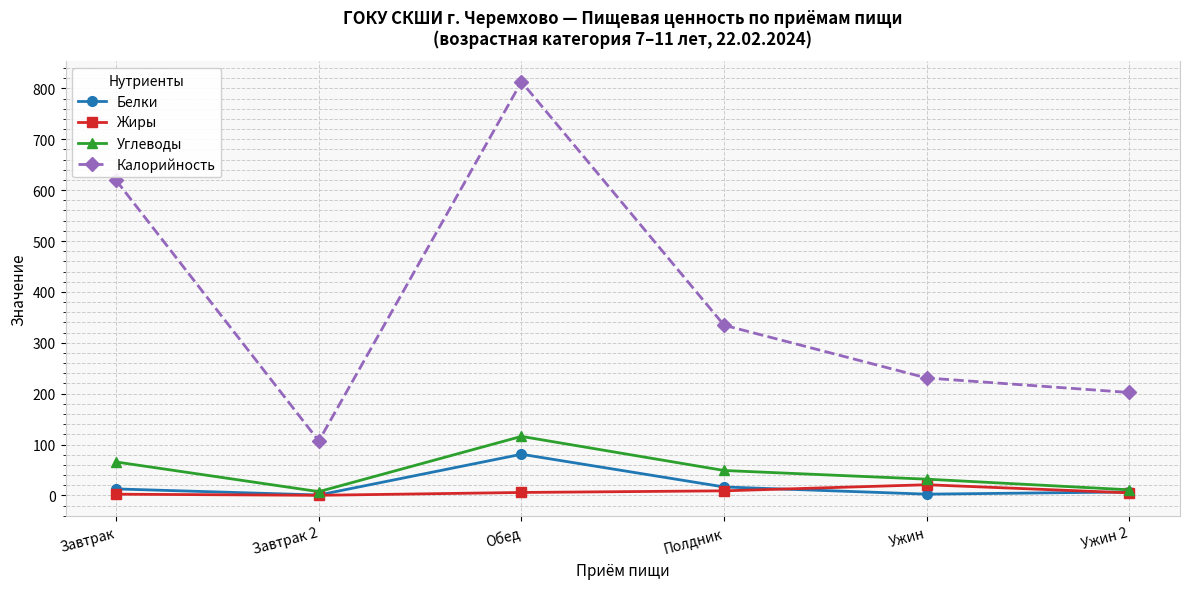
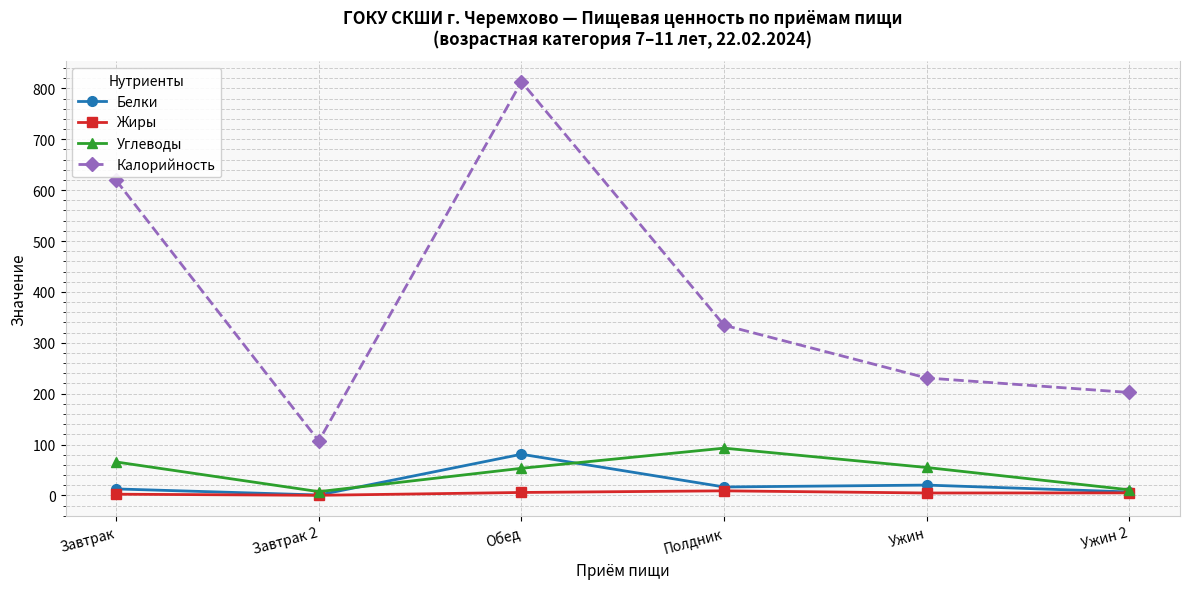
  {
    "Белки": {
      "Завтрак": 10,
      "Обед": 80,
      "Полдник": 20,
-     "Ужин": 0
+     "Ужин": 20
    },
    "Жиры": {
      "Завтрак": 0,
      "Обед": 10,
      "Полдник": 10,
-     "Ужин": 20
+     "Ужин": 0
    },
    "Углеводы": {
      "Завтрак": 70,
      "Завтрак 2": 10,
-     "Обед": 120,
-     "Полдник": 50,
-     "Ужин": 30
+     "Обед": 50,
+     "Полдник": 90,
+     "Ужин": 50
    },
    "Калорийность": {
      "Завтрак": 620,
      "Завтрак 2": 110,
      "Обед": 810,
      "Полдник": 330,
      "Ужин": 230,
      "Ужин 2": 200
    }
  }
